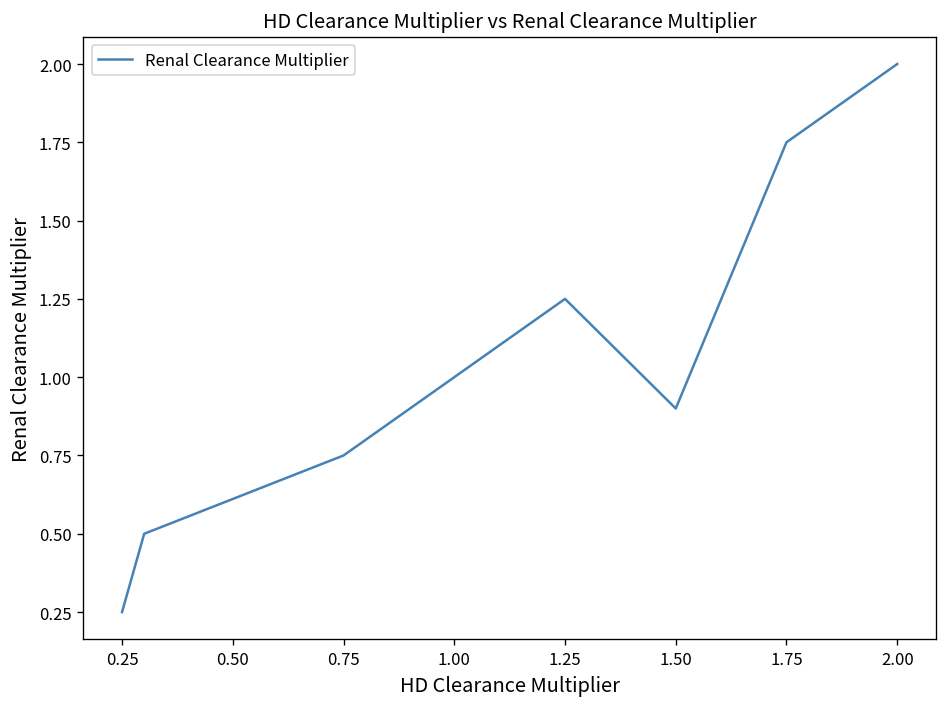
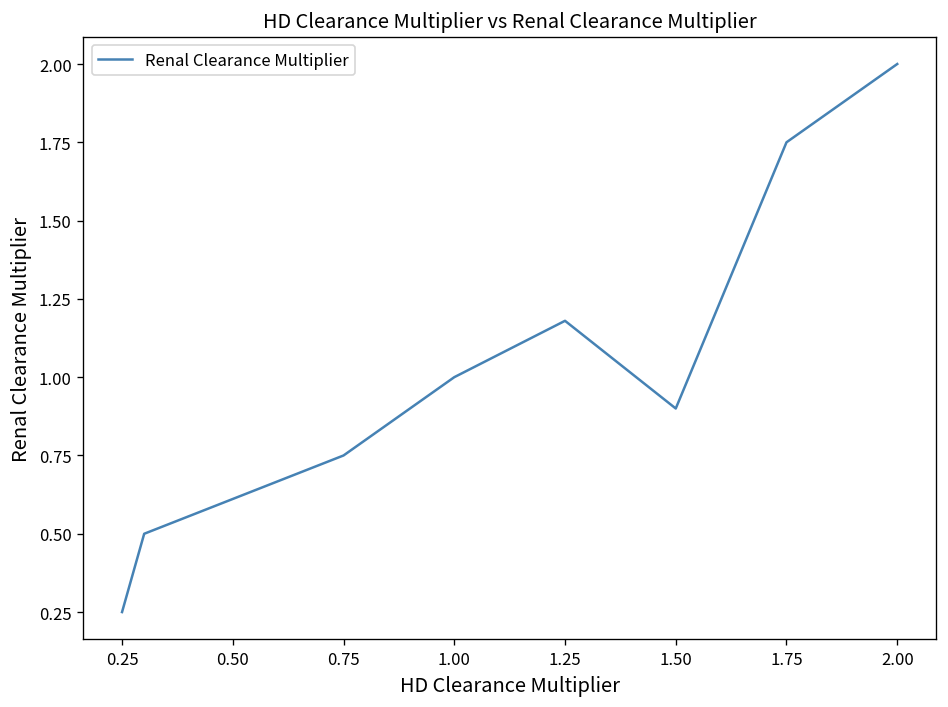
  {
    "0.25": 0.25,
    "0.75": 0.75,
    "1.00": 1.00,
-   "1.25": 1.25,
+   "1.25": 1.18,
    "1.50": 0.90,
    "1.75": 1.75,
    "2.00": 2.00
  }
